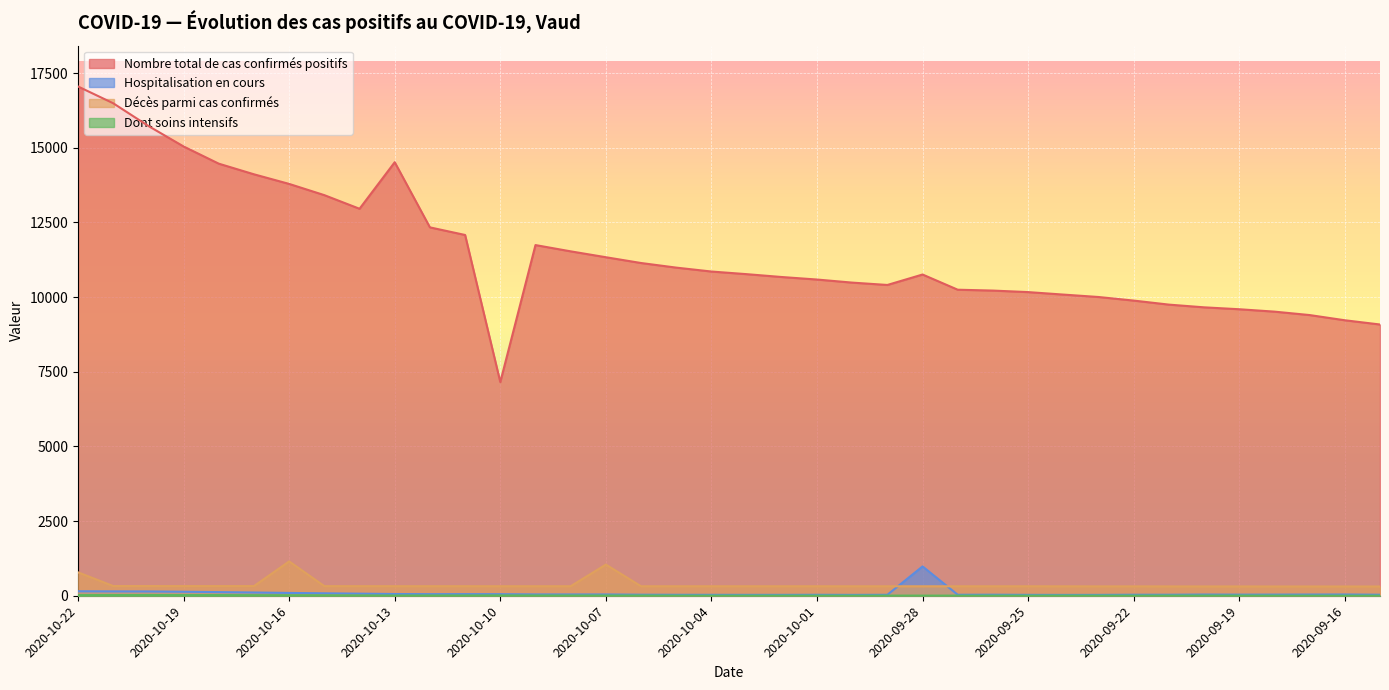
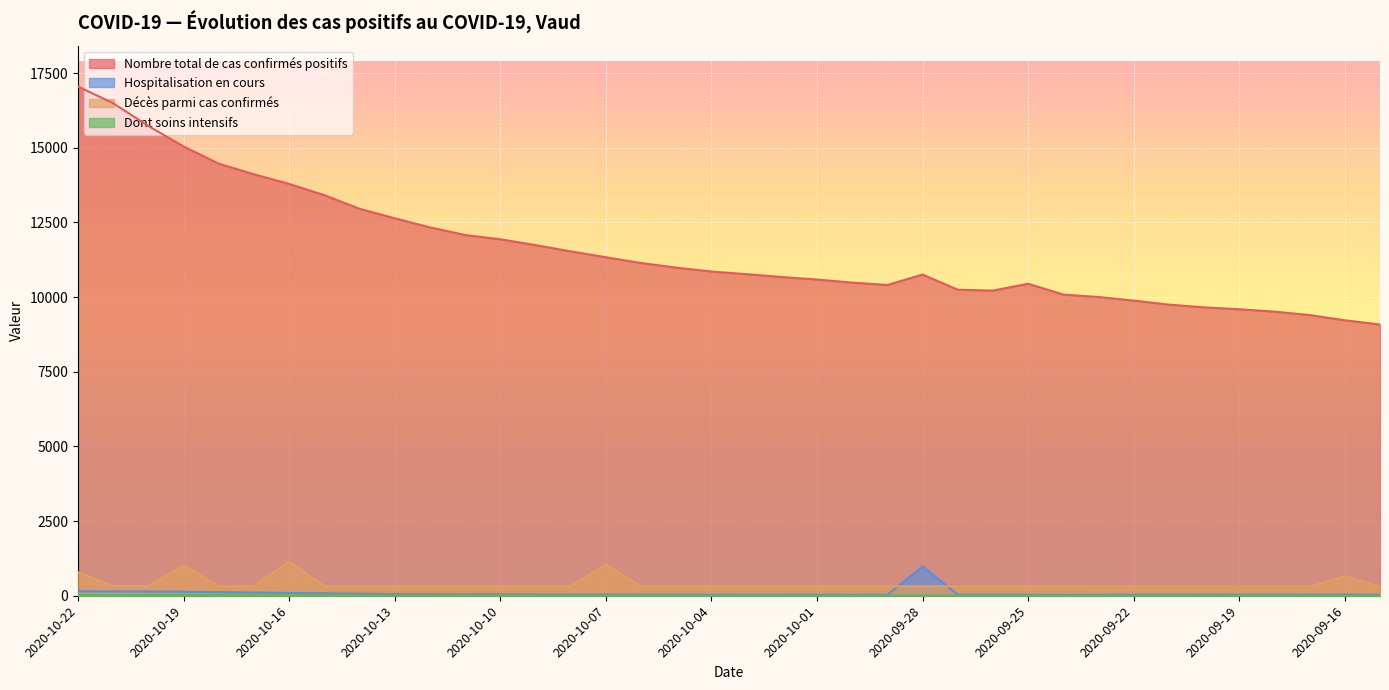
  {
    "Nombre total de cas confirmés positifs": {
      "2020-10-22": 17100,
      "2020-10-19": 15000,
      "2020-10-16": 13800,
-     "2020-10-13": 14500,
-     "2020-10-10": 7200,
+     "2020-10-13": 12600,
+     "2020-10-10": 11900,
      "2020-10-07": 11300,
      "2020-10-04": 10900,
      "2020-10-01": 10600,
      "2020-09-28": 10800,
-     "2020-09-25": 10200,
+     "2020-09-25": 10400,
      "2020-09-22": 9900,
      "2020-09-19": 9600,
      "2020-09-16": 9200
    },
    "Hospitalisation en cours": {
      "2020-10-22": 200,
      "2020-10-19": 100,
      "2020-09-28": 1000
    },
    "Décès parmi cas confirmés": {
      "2020-10-22": 800,
-     "2020-10-19": 300,
+     "2020-10-19": 1000,
      "2020-10-16": 1200,
      "2020-10-13": 300,
      "2020-10-10": 300,
      "2020-10-07": 1000,
      "2020-10-04": 300,
      "2020-10-01": 300,
      "2020-09-28": 300,
      "2020-09-25": 300,
      "2020-09-22": 300,
      "2020-09-19": 300,
-     "2020-09-16": 300
+     "2020-09-16": 700
    },
    "Dont soins intensifs": {
      "2020-10-22": 0,
      "2020-10-19": 0,
      "2020-09-28": 0
    }
  }
